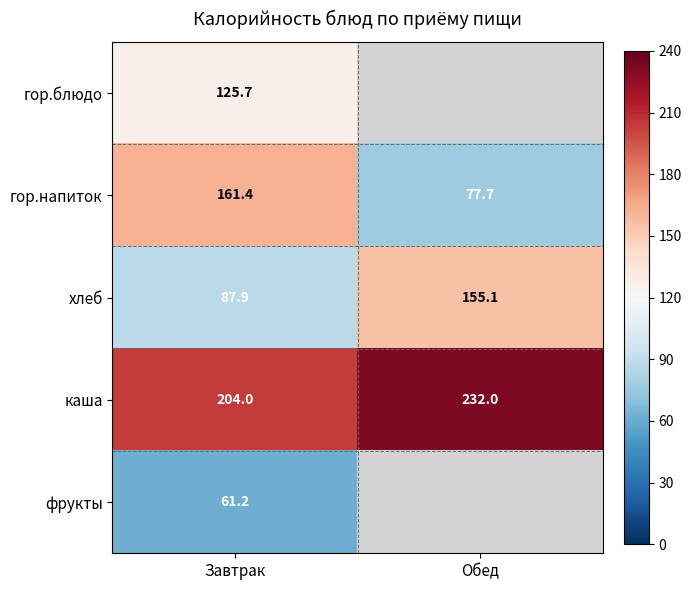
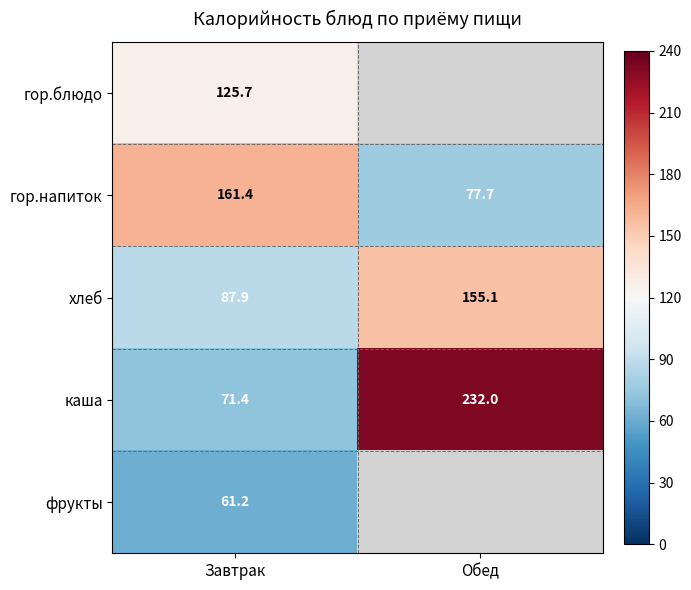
  {
    "гор.блюдо": {
      "Завтрак": 125.7
    },
    "гор.напиток": {
      "Завтрак": 161.4,
      "Обед": 77.7
    },
    "хлеб": {
      "Завтрак": 87.9,
      "Обед": 155.1
    },
    "каша": {
-     "Завтрак": 204.0,
+     "Завтрак": 71.4,
      "Обед": 232.0
    },
    "фрукты": {
      "Завтрак": 61.2
    }
  }
